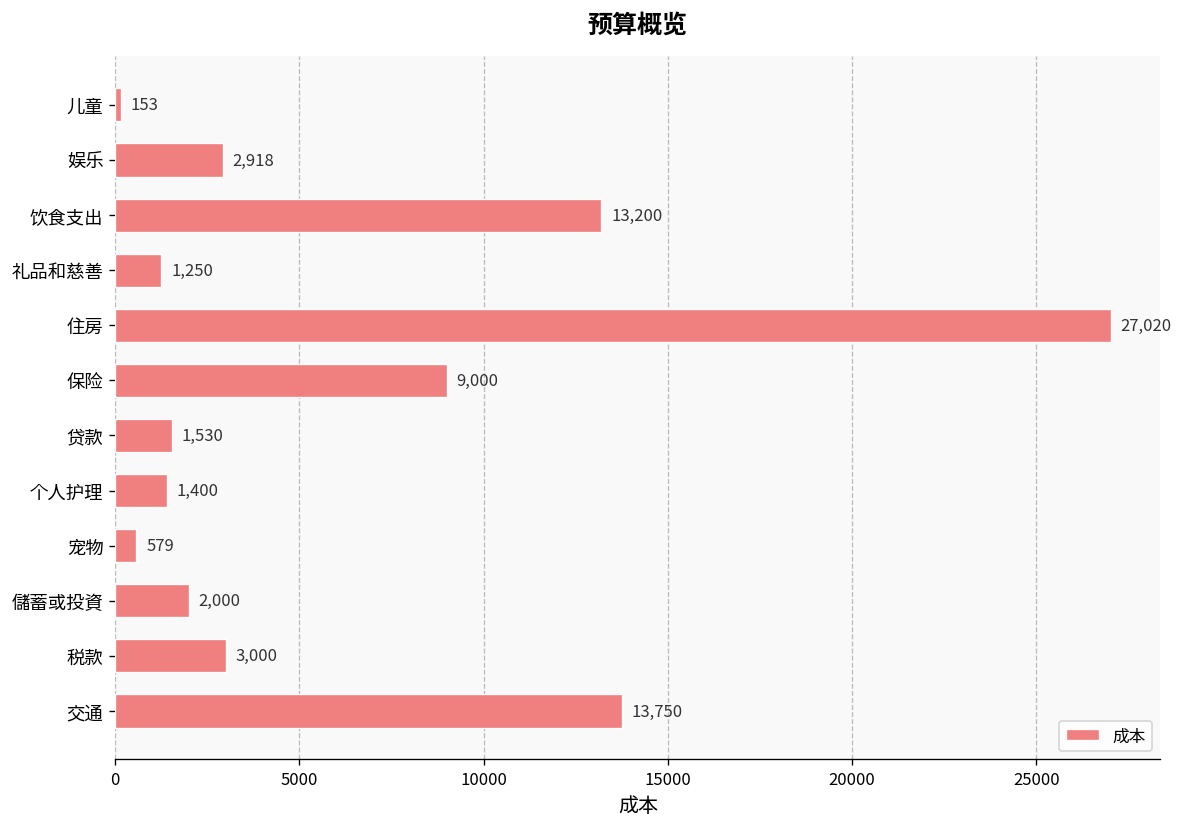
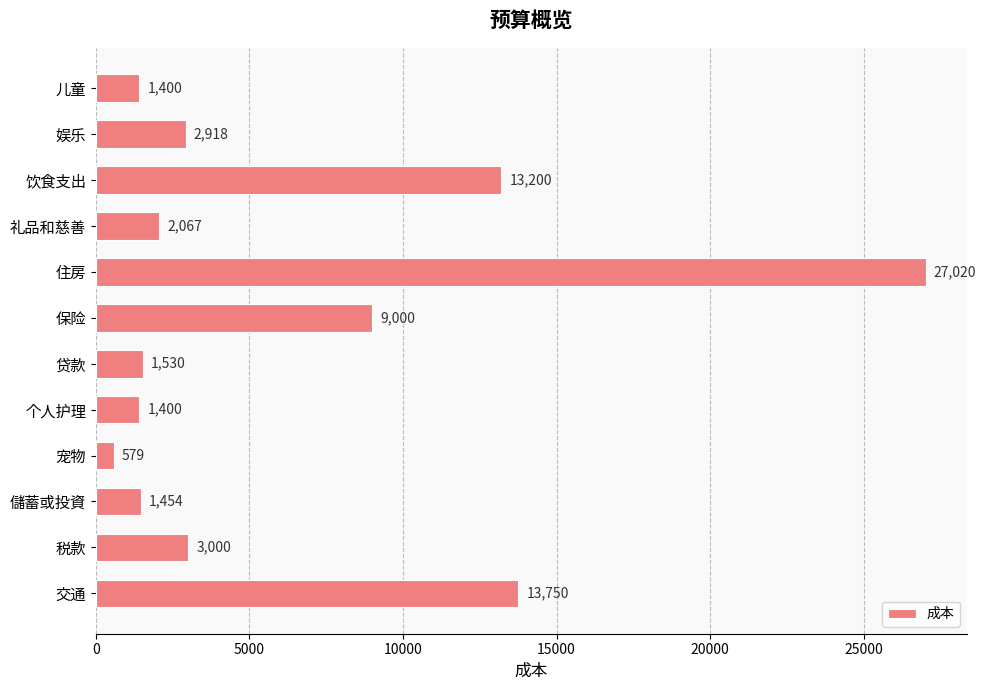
  {
-   "儿童": "153",
+   "儿童": "1,400",
    "娱乐": "2,918",
    "饮食支出": "13,200",
-   "礼品和慈善": "1,250",
+   "礼品和慈善": "2,067",
    "住房": "27,020",
    "保险": "9,000",
    "贷款": "1,530",
    "个人护理": "1,400",
    "宠物": "579",
-   "儲蓄或投資": "2,000",
+   "儲蓄或投資": "1,454",
    "税款": "3,000",
    "交通": "13,750"
  }
